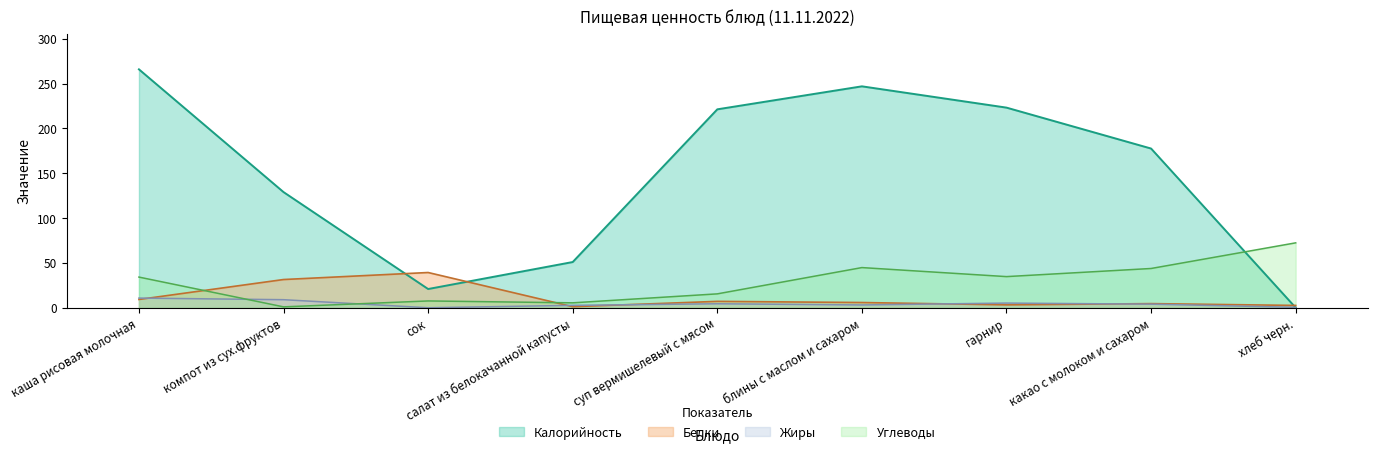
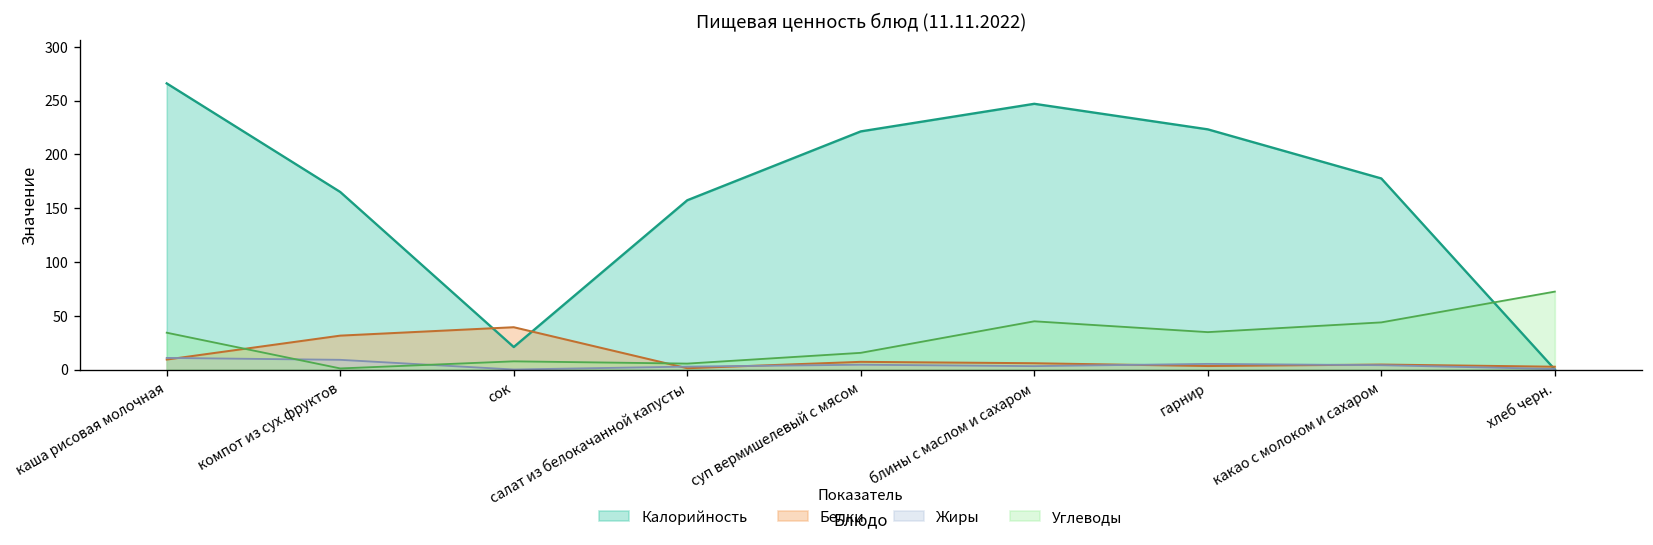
  {
    "Калорийность": {
      "каша рисовая молочная": 270,
-     "компот из сух.фруктов": 130,
+     "компот из сух.фруктов": 170,
      "сок": 20,
-     "салат из белокачанной капусты": 50,
+     "салат из белокачанной капусты": 160,
      "суп вермишелевый с мясом": 220,
      "блины с маслом и сахаром": 250,
      "гарнир": 220,
      "какао с молоком и сахаром": 180
    },
    "Белки": {
      "компот из сух.фруктов": 30,
      "сок": 40
    }
  }
